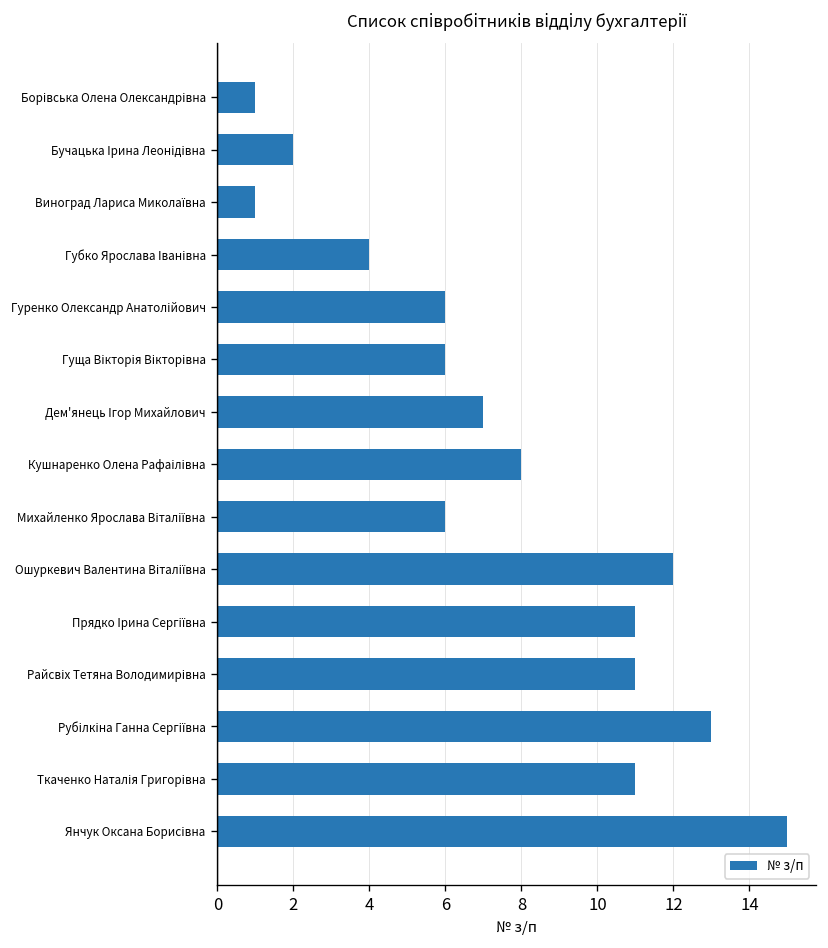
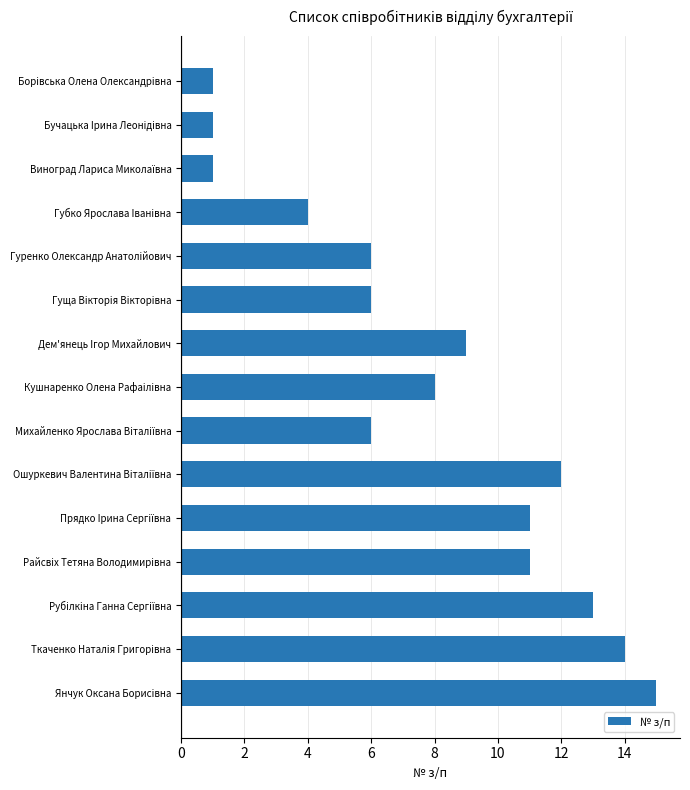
  {
    "Борівська Олена Олександрівна": 1,
-   "Бучацька Ірина Леонідівна": 2,
+   "Бучацька Ірина Леонідівна": 1,
    "Виноград Лариса Миколаївна": 1,
    "Губко Ярослава Іванівна": 4,
    "Гуренко Олександр Анатолійович": 6,
    "Гуща Вікторія Вікторівна": 6,
-   "Дем'янець Ігор Михайлович": 7,
+   "Дем'янець Ігор Михайлович": 9,
    "Кушнаренко Олена Рафаілівна": 8,
    "Михайленко Ярослава Віталіївна": 6,
    "Ошуркевич Валентина Віталіївна": 12,
    "Прядко Ірина Сергіївна": 11,
    "Райсвіх Тетяна Володимирівна": 11,
    "Рубілкіна Ганна Сергіївна": 13,
-   "Ткаченко Наталія Григорівна": 11,
+   "Ткаченко Наталія Григорівна": 14,
    "Янчук Оксана Борисівна": 15
  }
